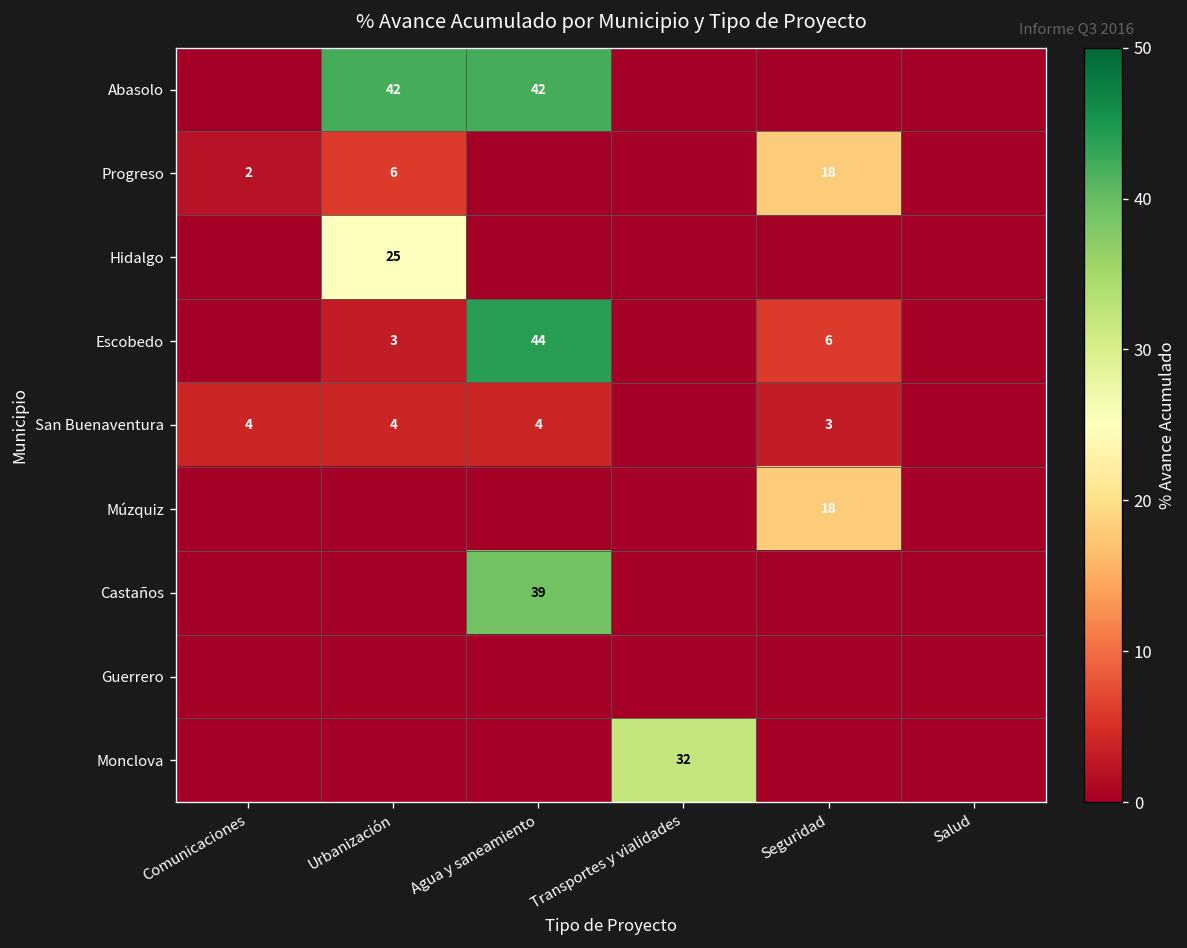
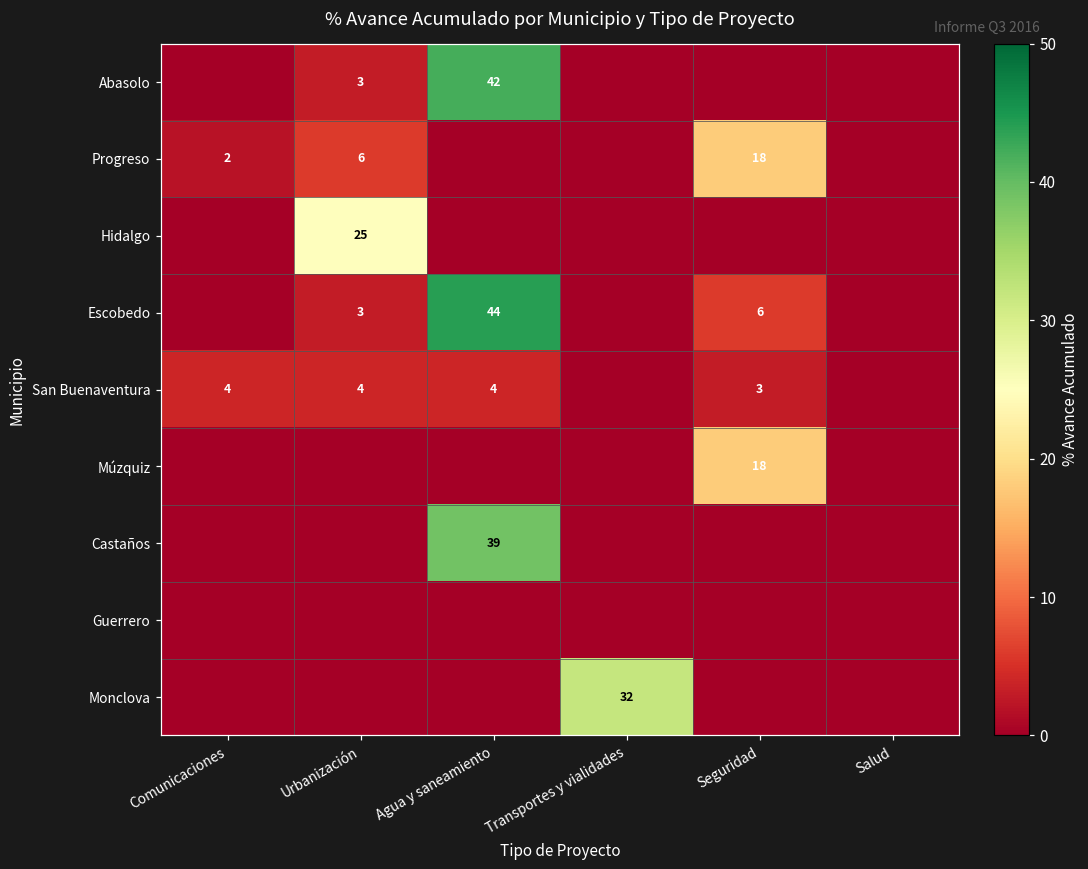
  {
    "Abasolo": {
-     "Urbanización": 42,
+     "Urbanización": 3,
      "Agua y saneamiento": 42
    },
    "Progreso": {
      "Comunicaciones": 2,
      "Urbanización": 6,
      "Seguridad": 18
    },
    "Hidalgo": {
      "Urbanización": 25
    },
    "Escobedo": {
      "Urbanización": 3,
      "Agua y saneamiento": 44,
      "Seguridad": 6
    },
    "San Buenaventura": {
      "Comunicaciones": 4,
      "Urbanización": 4,
      "Agua y saneamiento": 4,
      "Seguridad": 3
    },
    "Múzquiz": {
      "Seguridad": 18
    },
    "Castaños": {
      "Agua y saneamiento": 39
    },
    "Monclova": {
      "Transportes y vialidades": 32
    }
  }
